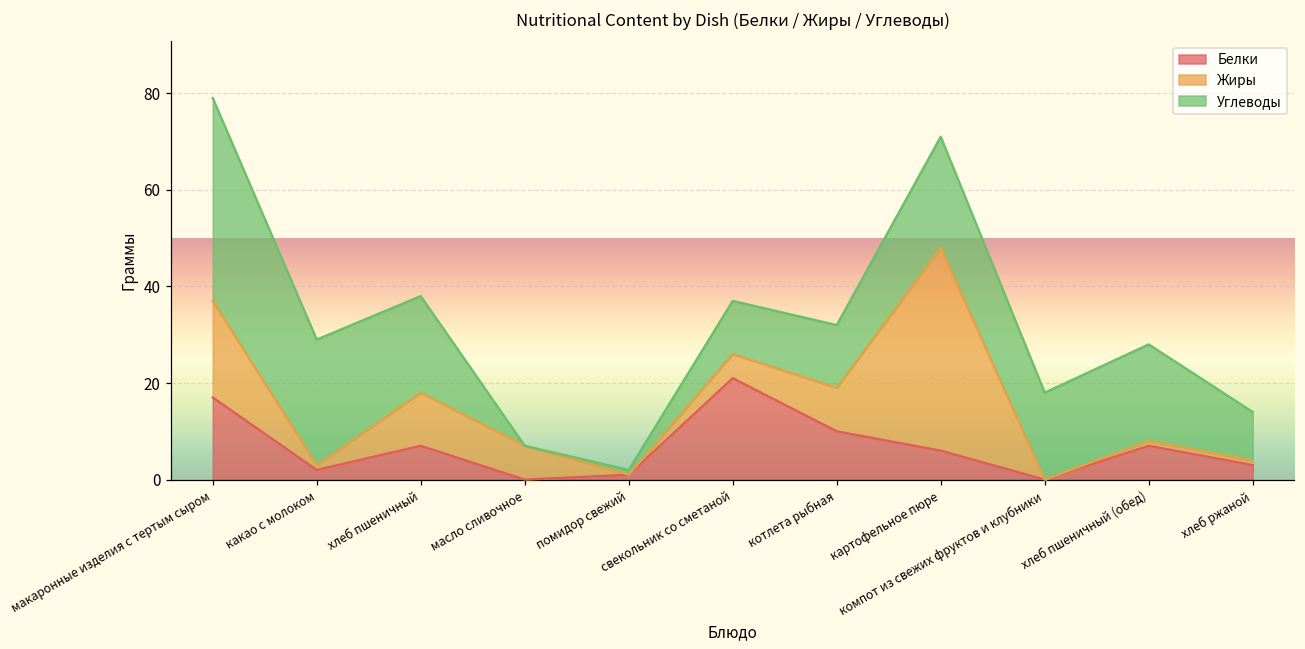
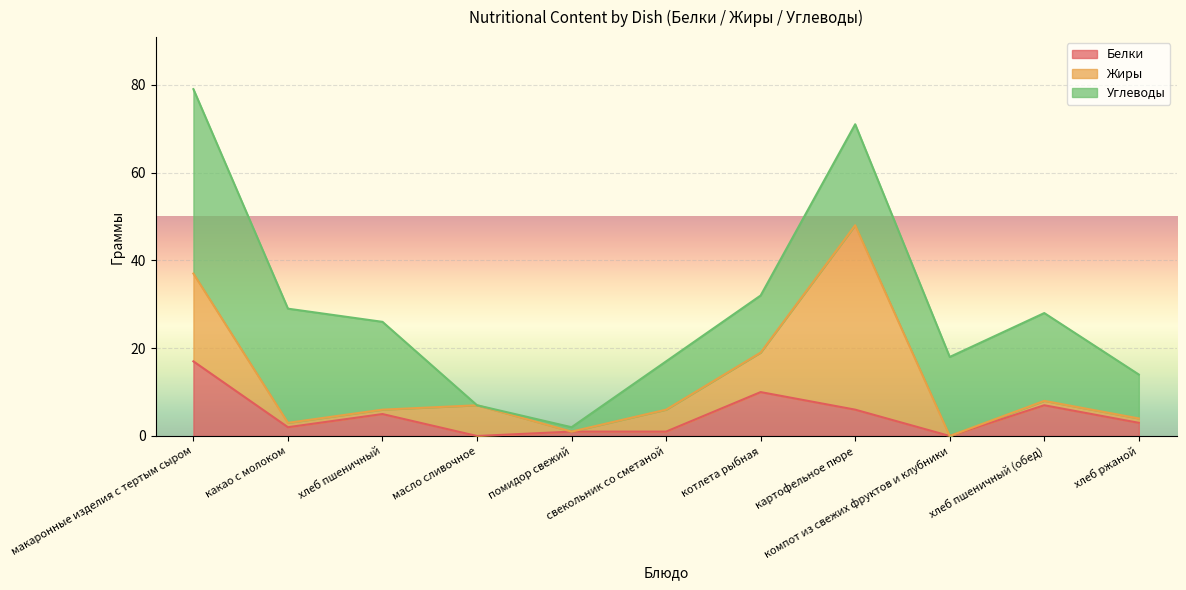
  {
    "Белки": {
      "макаронные изделия с тертым сыром": 17,
      "какао с молоком": 2,
-     "хлеб пшеничный": 7,
+     "хлеб пшеничный": 5,
      "масло сливочное": 0,
-     "свекольник со сметаной": 21,
+     "свекольник со сметаной": 1,
      "котлета рыбная": 10,
      "картофельное пюре": 6,
      "хлеб пшеничный (обед)": 7,
      "хлеб ржаной": 3
    },
    "Жиры": {
      "макаронные изделия с тертым сыром": 20,
      "какао с молоком": 1,
-     "хлеб пшеничный": 11,
+     "хлеб пшеничный": 1,
      "свекольник со сметаной": 5,
      "котлета рыбная": 9,
      "картофельное пюре": 42,
      "хлеб пшеничный (обед)": 1,
      "хлеб ржаной": 1
    },
    "Углеводы": {
      "макаронные изделия с тертым сыром": 42,
      "какао с молоком": 26,
      "хлеб пшеничный": 20,
      "помидор свежий": 1,
      "свекольник со сметаной": 11,
      "котлета рыбная": 13,
      "картофельное пюре": 23,
      "компот из свежих фруктов и клубники": 18,
      "хлеб пшеничный (обед)": 20,
      "хлеб ржаной": 10
    }
  }
